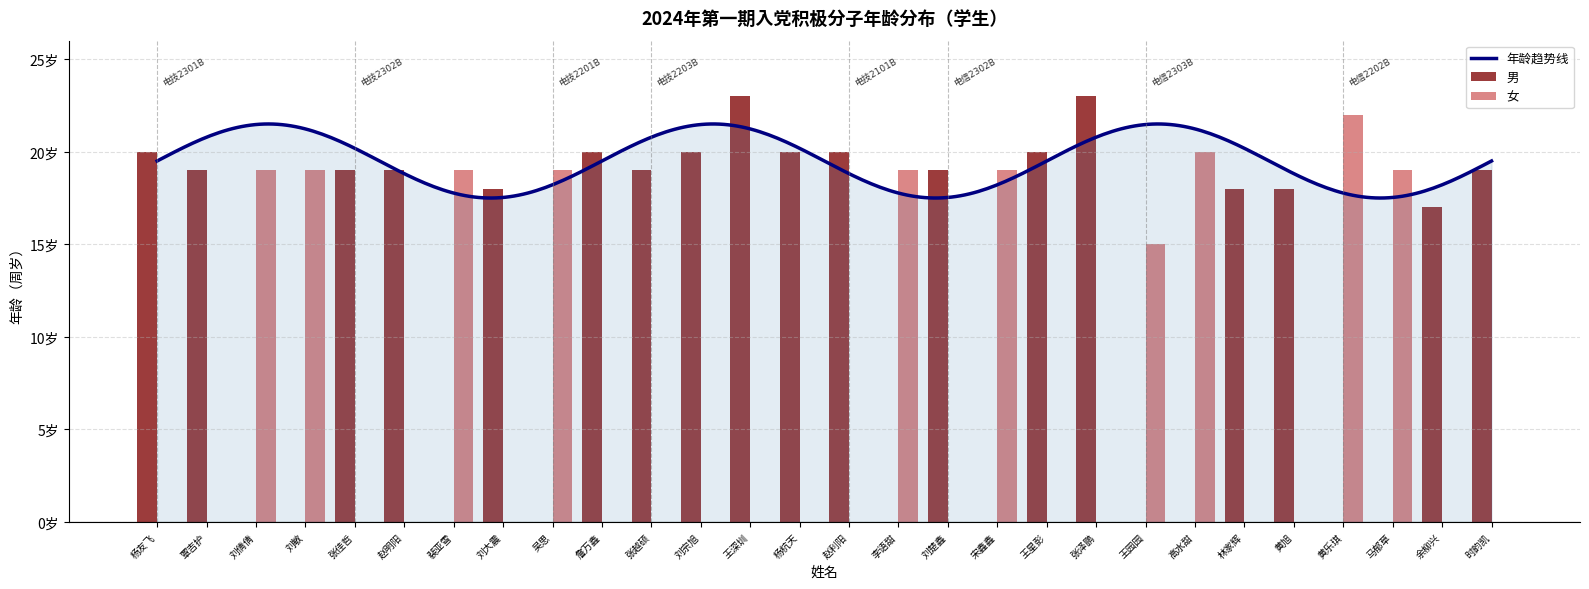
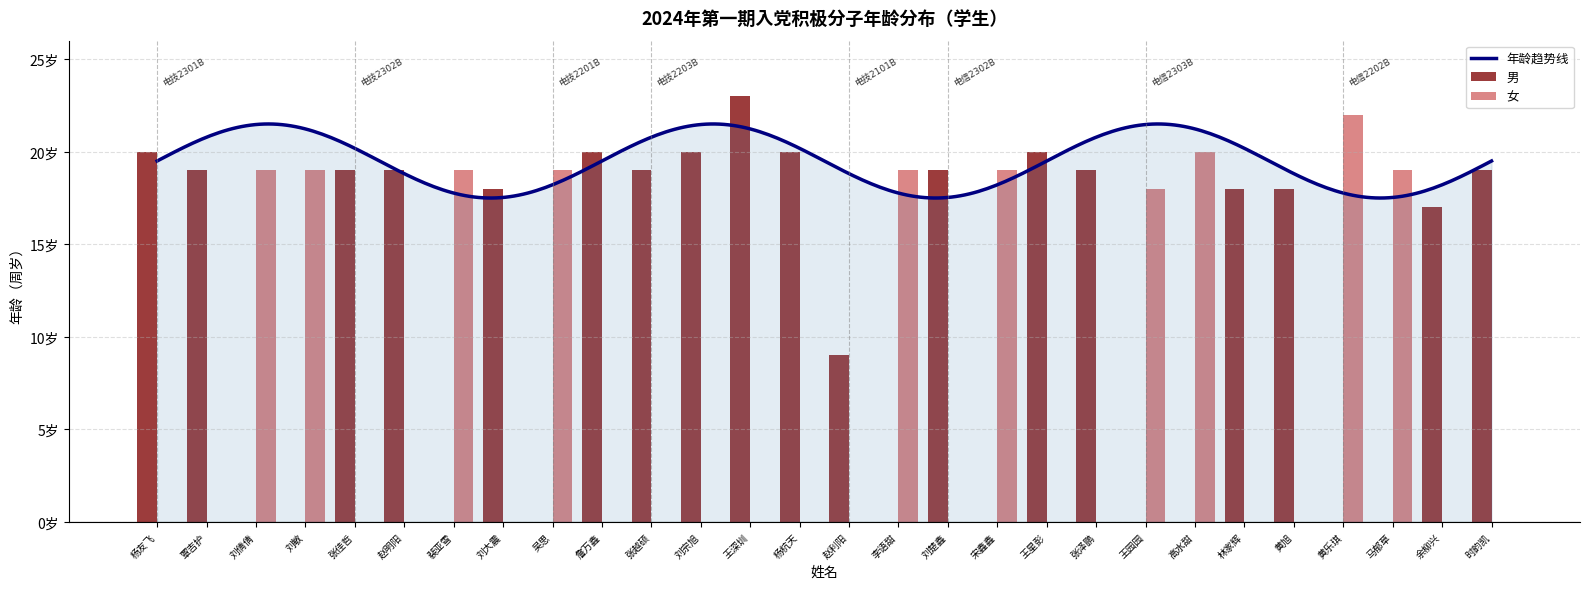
  {
    "男": {
      "杨友飞": "20岁",
      "覃吉护": "19岁",
      "刘倩倩": "0岁",
      "刘敏": "0岁",
      "张佳哲": "19岁",
      "赵明阳": "19岁",
      "裴亚雪": "0岁",
      "刘大震": "18岁",
      "吴思": "0岁",
      "詹万鑫": "20岁",
      "张越硕": "19岁",
      "刘宗旭": "20岁",
      "王深圳": "23岁",
      "杨杭天": "20岁",
-     "赵利阳": "20岁",
+     "赵利阳": "9岁",
      "李语甜": "0岁",
      "刘楚鑫": "19岁",
      "宋鑫鑫": "0岁",
      "王星彭": "20岁",
-     "张泽鹏": "23岁",
+     "张泽鹏": "19岁",
      "王园园": "0岁",
      "高水甜": "0岁",
      "林家辉": "18岁",
      "黄旭": "18岁",
      "黄乐琪": "0岁",
      "马郁草": "0岁",
      "余柳兴": "17岁",
      "时韵凯": "19岁"
    },
    "年龄趋势线": {
      "杨友飞": "19.5岁",
      "时韵凯": "19.5岁"
    },
    "女": {
      "杨友飞": "0岁",
      "覃吉护": "0岁",
      "刘倩倩": "19岁",
      "刘敏": "19岁",
      "张佳哲": "0岁",
      "赵明阳": "0岁",
      "裴亚雪": "19岁",
      "刘大震": "0岁",
      "吴思": "19岁",
      "詹万鑫": "0岁",
      "张越硕": "0岁",
      "刘宗旭": "0岁",
      "王深圳": "0岁",
      "杨杭天": "0岁",
      "赵利阳": "0岁",
      "李语甜": "19岁",
      "刘楚鑫": "0岁",
      "宋鑫鑫": "19岁",
      "王星彭": "0岁",
      "张泽鹏": "0岁",
-     "王园园": "15岁",
+     "王园园": "18岁",
      "高水甜": "20岁",
      "林家辉": "0岁",
      "黄旭": "0岁",
      "黄乐琪": "22岁",
      "马郁草": "19岁",
      "余柳兴": "0岁",
      "时韵凯": "0岁"
    }
  }
